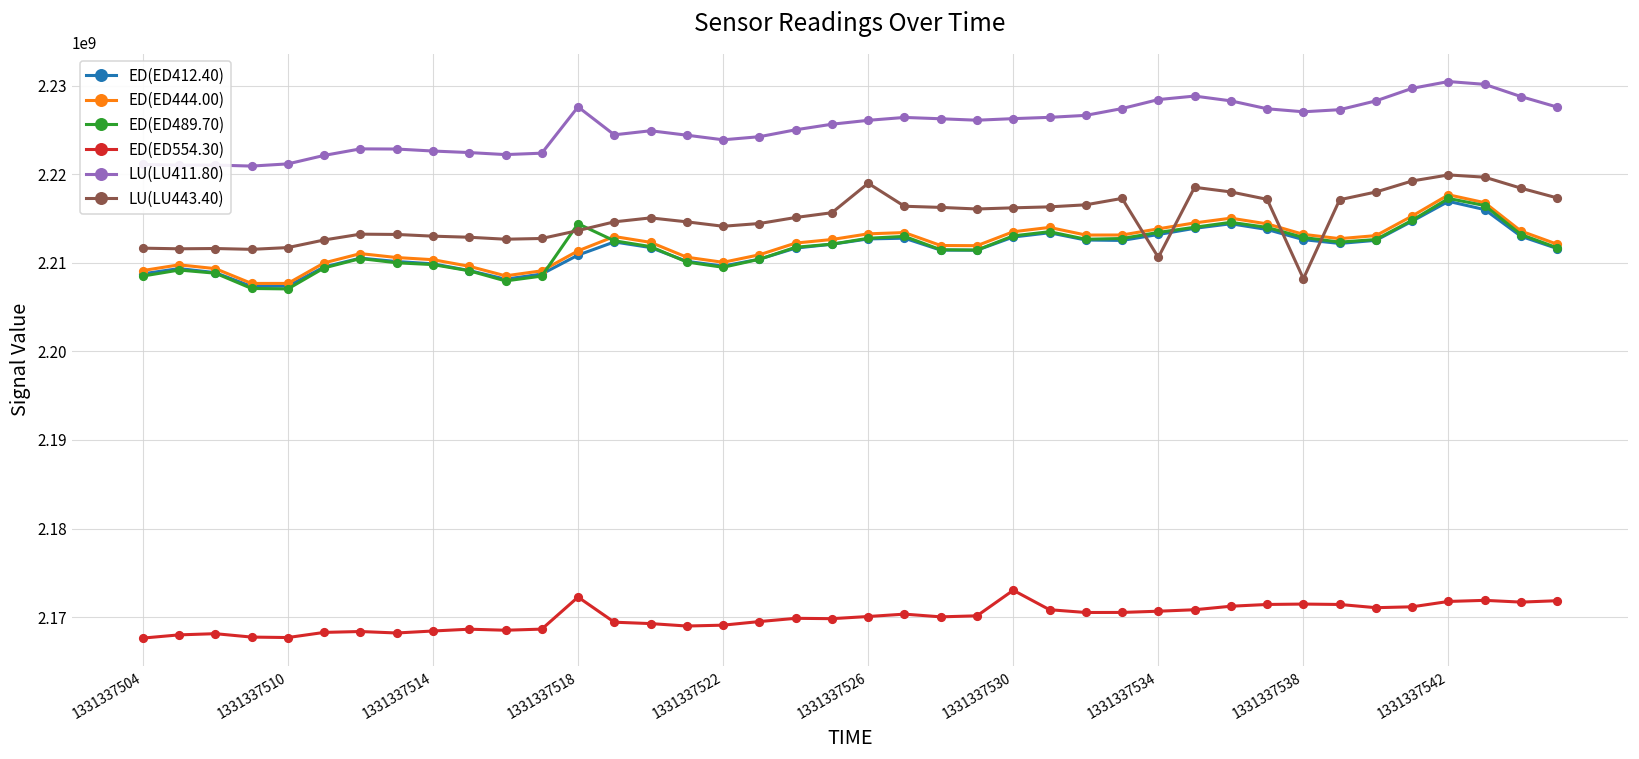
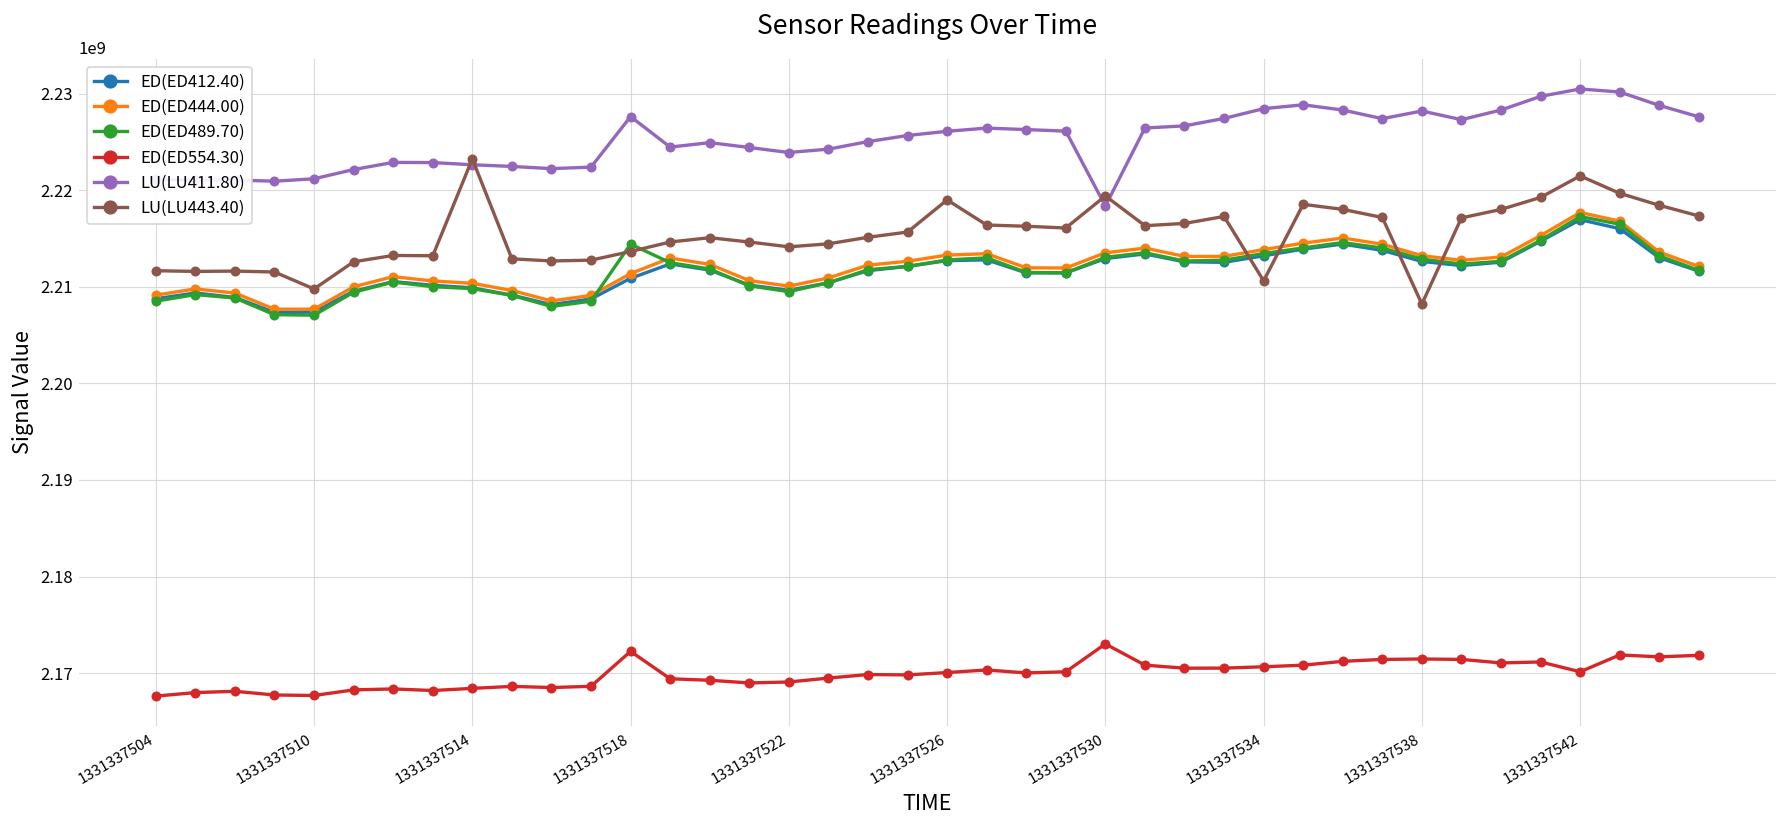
  {
    "ED(ED412.40)": {
      "1331337518": 2211000000,
      "1331337542": 2217000000
    },
    "ED(ED444.00)": {
      "1331337504": 2209000000,
      "1331337514": 2210000000,
      "1331337518": 2211000000,
      "1331337522": 2210000000,
      "1331337526": 2213000000,
      "1331337530": 2214000000,
      "1331337534": 2214000000,
      "1331337538": 2213000000,
      "1331337542": 2218000000
    },
    "ED(ED489.70)": {
      "1331337510": 2207000000,
      "1331337518": 2214000000,
      "1331337542": 2217000000
    },
    "ED(ED554.30)": {
      "1331337504": 2168000000,
      "1331337510": 2168000000,
      "1331337514": 2168000000,
      "1331337518": 2172000000,
      "1331337522": 2169000000,
      "1331337526": 2170000000,
      "1331337530": 2173000000,
      "1331337534": 2171000000,
      "1331337538": 2171000000,
-     "1331337542": 2172000000
+     "1331337542": 2170000000
    },
    "LU(LU411.80)": {
      "1331337510": 2221000000,
      "1331337514": 2223000000,
      "1331337518": 2228000000,
      "1331337522": 2224000000,
      "1331337526": 2226000000,
-     "1331337530": 2226000000,
+     "1331337530": 2218000000,
      "1331337534": 2228000000,
-     "1331337538": 2227000000,
+     "1331337538": 2228000000,
      "1331337542": 2230000000
    },
    "LU(LU443.40)": {
      "1331337504": 2212000000,
-     "1331337510": 2212000000,
-     "1331337514": 2213000000,
+     "1331337510": 2210000000,
+     "1331337514": 2223000000,
      "1331337518": 2214000000,
      "1331337522": 2214000000,
      "1331337526": 2219000000,
-     "1331337530": 2216000000,
+     "1331337530": 2219000000,
      "1331337534": 2211000000,
      "1331337538": 2208000000,
-     "1331337542": 2220000000
+     "1331337542": 2221000000
    }
  }
